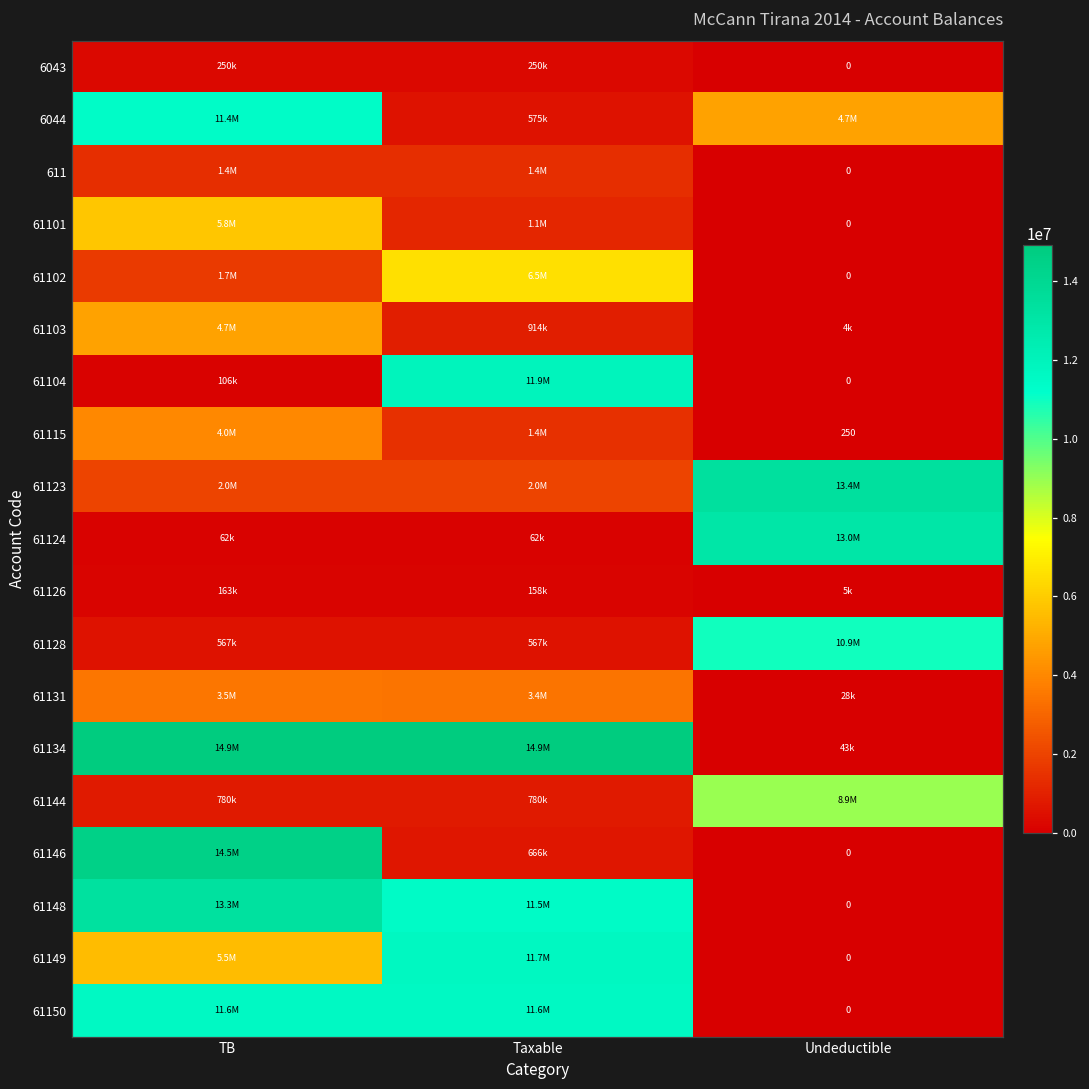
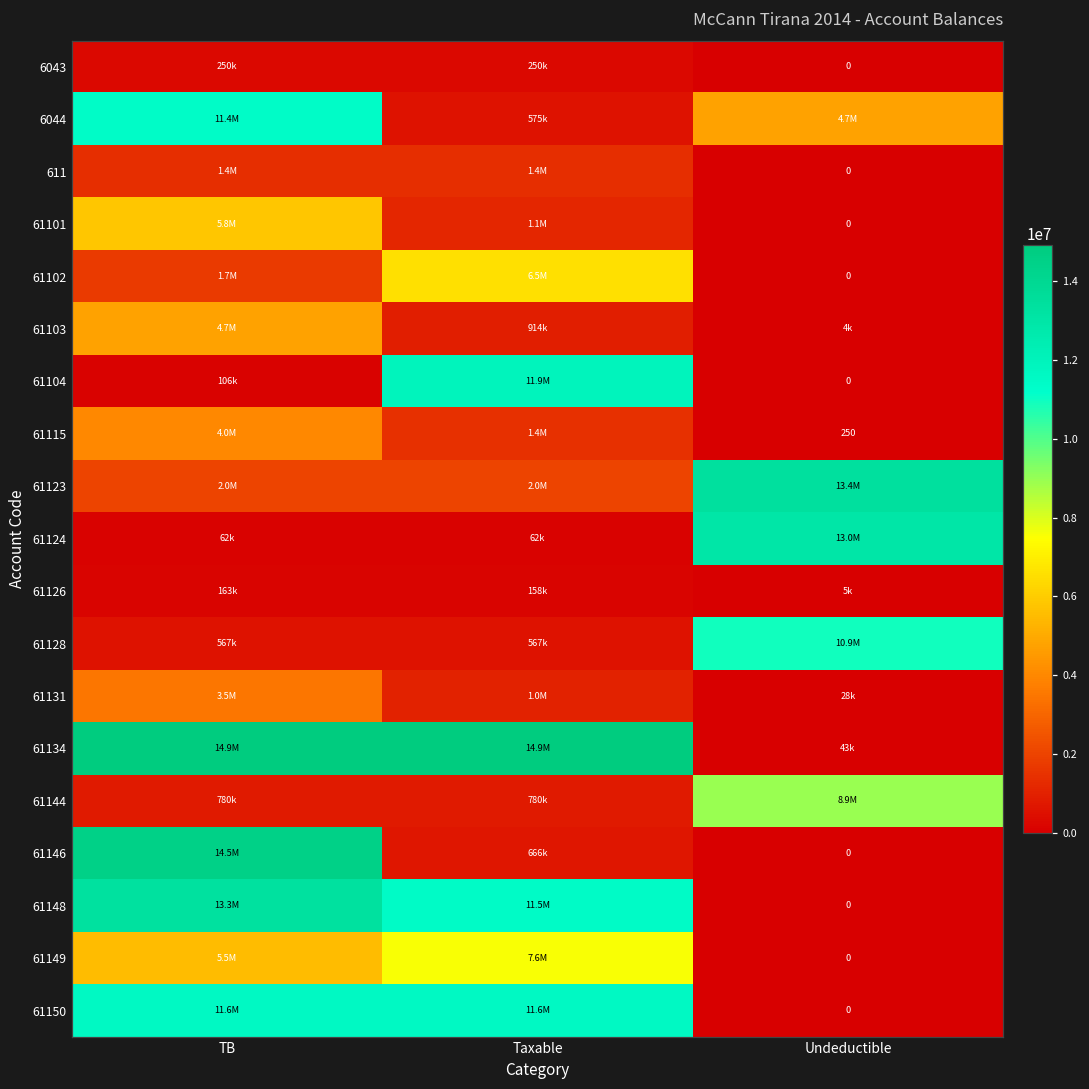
  {
    "6043": {
      "TB": "250k",
      "Taxable": "250k",
      "Undeductible": "0"
    },
    "6044": {
      "TB": "11.4M",
      "Taxable": "575k",
      "Undeductible": "4.7M"
    },
    "611": {
      "TB": "1.4M",
      "Taxable": "1.4M",
      "Undeductible": "0"
    },
    "61101": {
      "TB": "5.8M",
      "Taxable": "1.1M",
      "Undeductible": "0"
    },
    "61102": {
      "TB": "1.7M",
      "Taxable": "6.5M",
      "Undeductible": "0"
    },
    "61103": {
      "TB": "4.7M",
      "Taxable": "914k",
      "Undeductible": "4k"
    },
    "61104": {
      "TB": "106k",
      "Taxable": "11.9M",
      "Undeductible": "0"
    },
    "61115": {
      "TB": "4.0M",
      "Taxable": "1.4M",
      "Undeductible": "250"
    },
    "61123": {
      "TB": "2.0M",
      "Taxable": "2.0M",
      "Undeductible": "13.4M"
    },
    "61124": {
      "TB": "62k",
      "Taxable": "62k",
      "Undeductible": "13.0M"
    },
    "61126": {
      "TB": "163k",
      "Taxable": "158k",
      "Undeductible": "5k"
    },
    "61128": {
      "TB": "567k",
      "Taxable": "567k",
      "Undeductible": "10.9M"
    },
    "61131": {
      "TB": "3.5M",
-     "Taxable": "3.4M",
+     "Taxable": "1.0M",
      "Undeductible": "28k"
    },
    "61134": {
      "TB": "14.9M",
      "Taxable": "14.9M",
      "Undeductible": "43k"
    },
    "61144": {
      "TB": "780k",
      "Taxable": "780k",
      "Undeductible": "8.9M"
    },
    "61146": {
      "TB": "14.5M",
      "Taxable": "666k",
      "Undeductible": "0"
    },
    "61148": {
      "TB": "13.3M",
      "Taxable": "11.5M",
      "Undeductible": "0"
    },
    "61149": {
      "TB": "5.5M",
-     "Taxable": "11.7M",
+     "Taxable": "7.6M",
      "Undeductible": "0"
    },
    "61150": {
      "TB": "11.6M",
      "Taxable": "11.6M",
      "Undeductible": "0"
    }
  }
